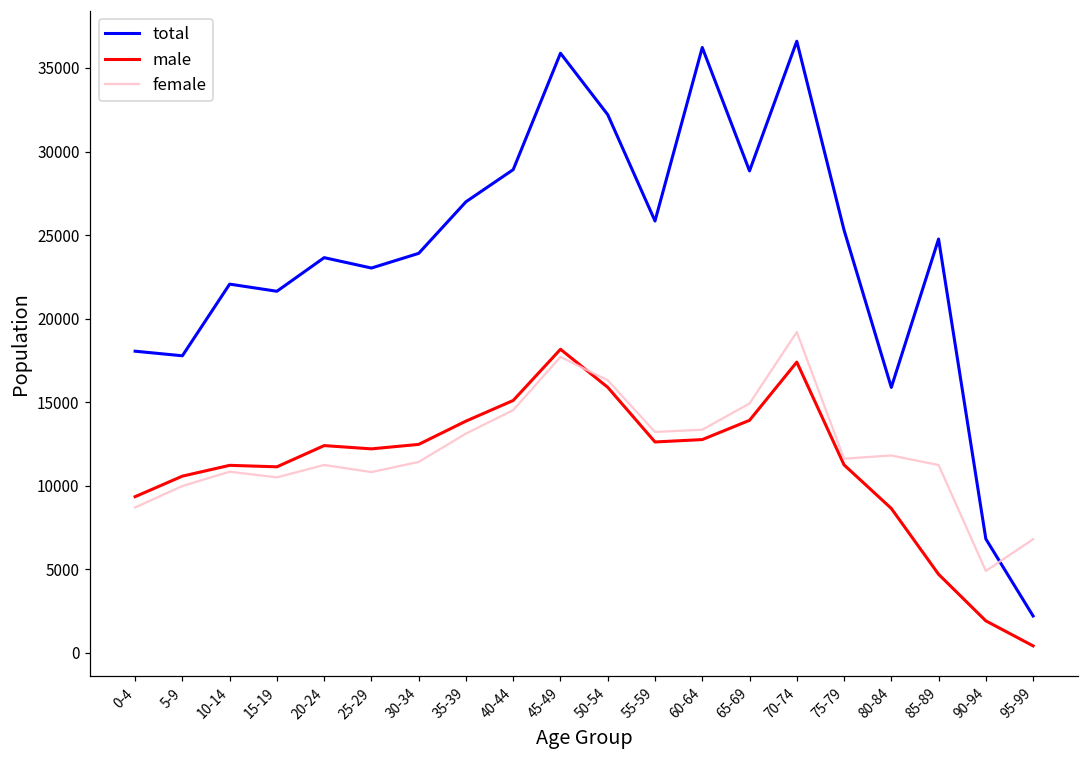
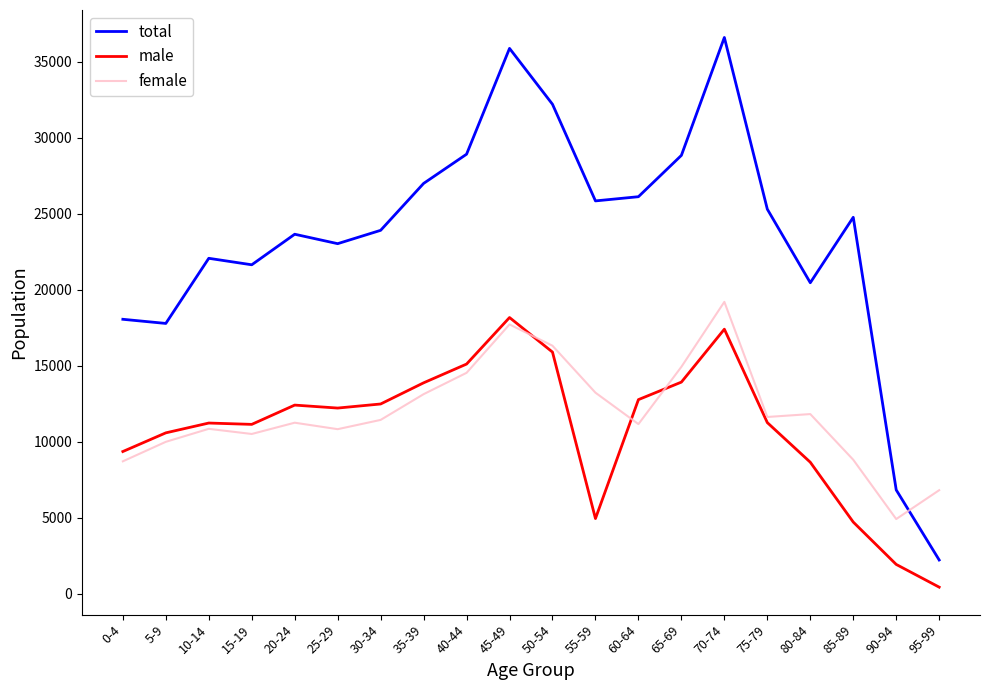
  {
    "total": {
      "0-4": 18100,
      "5-9": 17800,
      "10-14": 22100,
      "15-19": 21600,
      "20-24": 23700,
      "25-29": 23000,
      "30-34": 23900,
      "35-39": 27000,
      "40-44": 28900,
      "45-49": 35900,
      "50-54": 32200,
      "55-59": 25800,
-     "60-64": 36200,
+     "60-64": 26100,
      "65-69": 28800,
      "70-74": 36600,
      "75-79": 25300,
-     "80-84": 15900,
+     "80-84": 20500,
      "85-89": 24800,
      "90-94": 6800,
      "95-99": 2200
    },
    "male": {
      "0-4": 9300,
      "5-9": 10600,
      "10-14": 11200,
      "15-19": 11100,
      "20-24": 12400,
      "25-29": 12200,
      "30-34": 12500,
      "35-39": 13900,
      "40-44": 15100,
      "45-49": 18200,
      "50-54": 15900,
-     "55-59": 12600,
+     "55-59": 4900,
      "60-64": 12800,
      "65-69": 13900,
      "70-74": 17400,
      "75-79": 11300,
      "80-84": 8600,
      "85-89": 4700,
      "90-94": 1900,
      "95-99": 400
    },
    "female": {
      "0-4": 8700,
      "5-9": 10000,
      "10-14": 10800,
      "15-19": 10500,
      "20-24": 11200,
      "25-29": 10800,
      "30-34": 11400,
      "35-39": 13100,
      "40-44": 14500,
      "45-49": 17700,
      "50-54": 16300,
      "55-59": 13200,
-     "60-64": 13400,
+     "60-64": 11200,
      "65-69": 14900,
      "70-74": 19200,
      "75-79": 11600,
      "80-84": 11800,
-     "85-89": 11200,
+     "85-89": 8800,
      "90-94": 4900,
      "95-99": 6800
    }
  }
